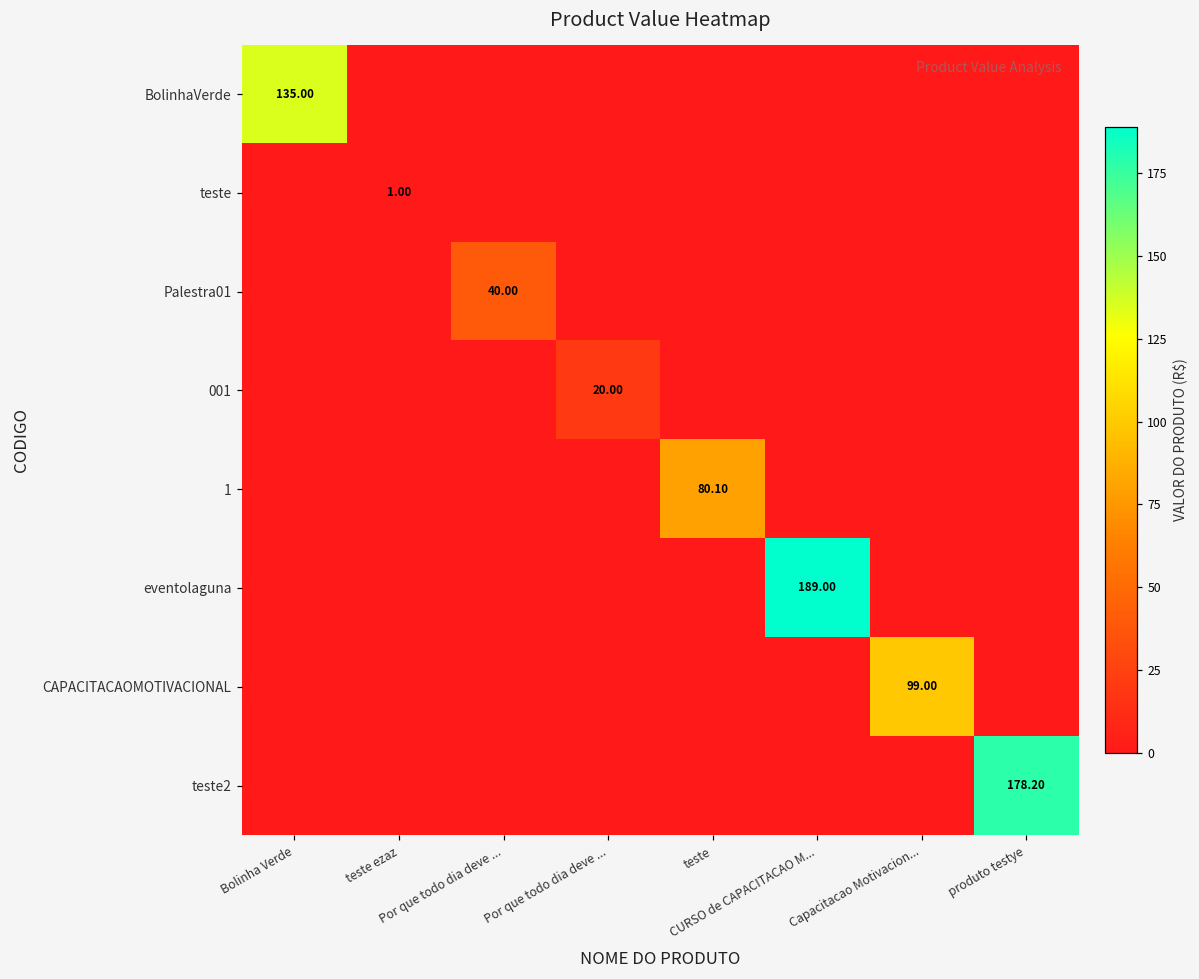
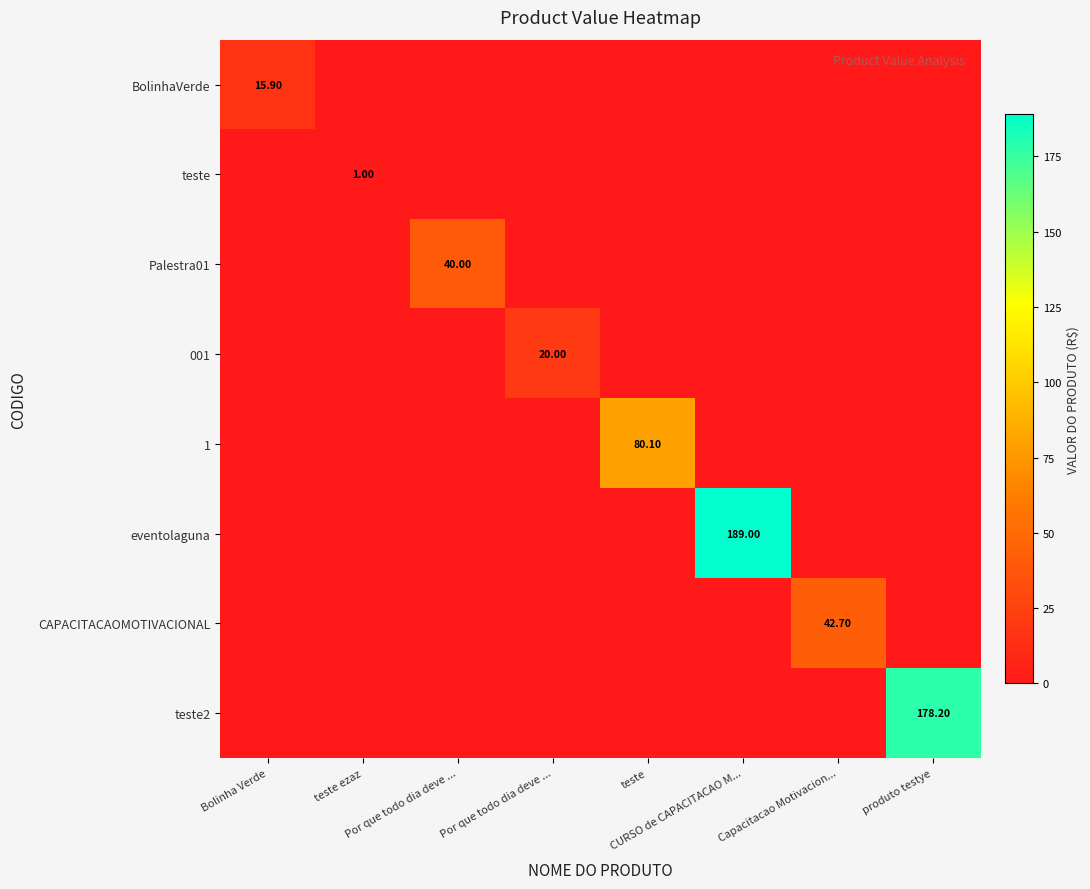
  {
    "BolinhaVerde": {
-     "Bolinha Verde": 135.00
+     "Bolinha Verde": 15.90
    },
    "teste": {
      "teste ezaz": 1.00
    },
    "1": {
      "teste": 80.10
    },
    "eventolaguna": {
      "CURSO de CAPACITACAO M...": 189.00
    },
    "CAPACITACAOMOTIVACIONAL": {
-     "Capacitacao Motivacion...": 99.00
+     "Capacitacao Motivacion...": 42.70
    },
    "teste2": {
      "produto testye": 178.20
    }
  }
